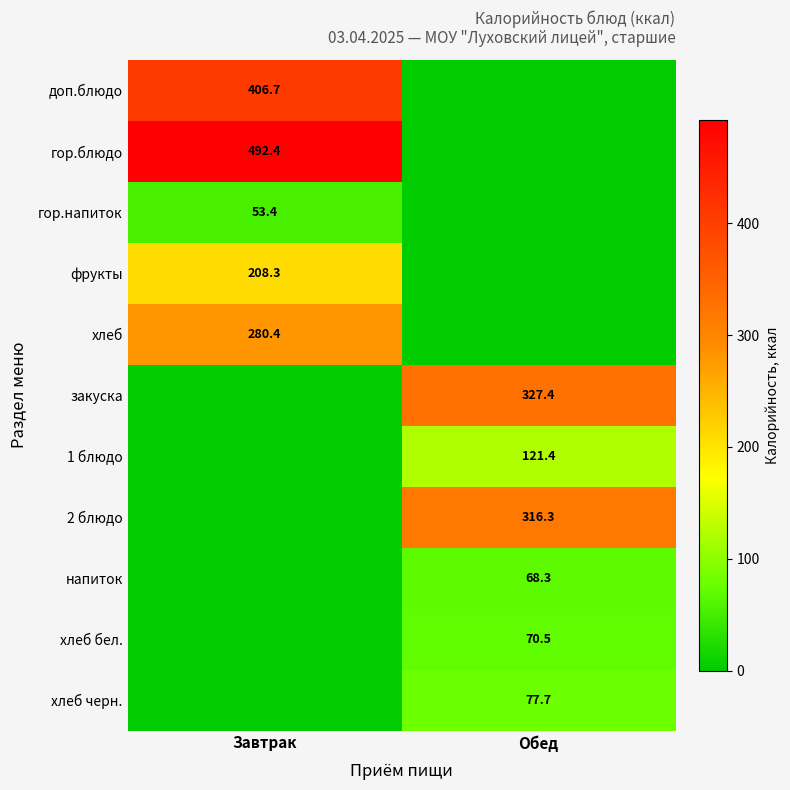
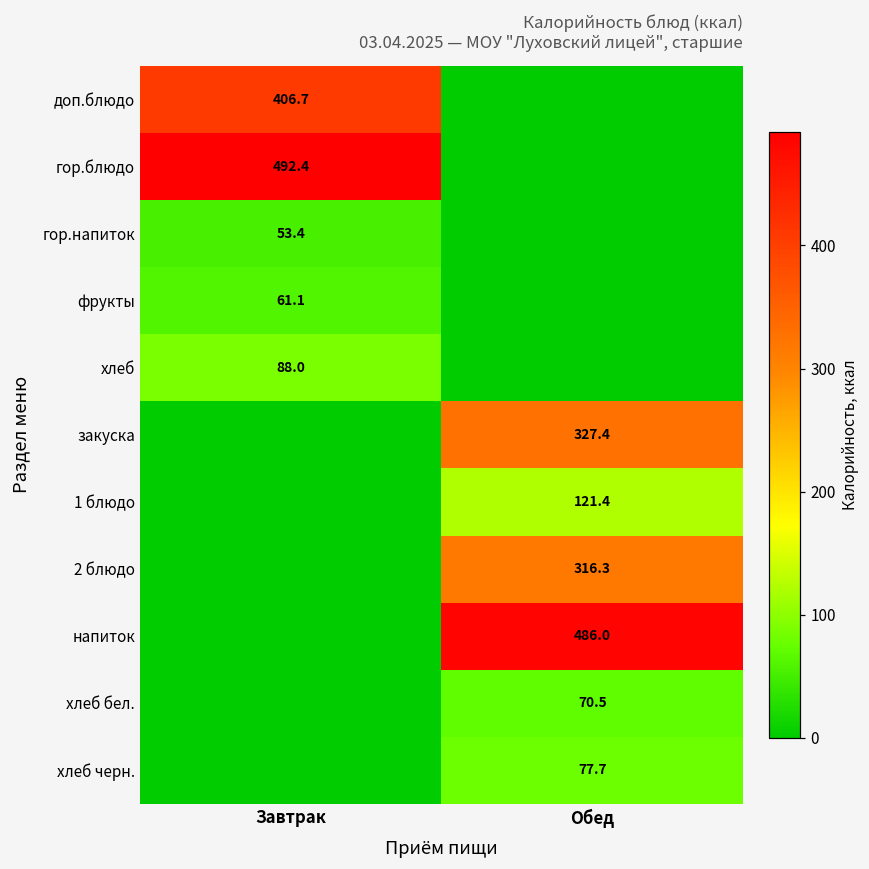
  {
    "доп.блюдо": {
      "Завтрак": 406.7
    },
    "гор.блюдо": {
      "Завтрак": 492.4
    },
    "гор.напиток": {
      "Завтрак": 53.4
    },
    "фрукты": {
-     "Завтрак": 208.3
+     "Завтрак": 61.1
    },
    "хлеб": {
-     "Завтрак": 280.4
+     "Завтрак": 88.0
    },
    "закуска": {
      "Обед": 327.4
    },
    "1 блюдо": {
      "Обед": 121.4
    },
    "2 блюдо": {
      "Обед": 316.3
    },
    "напиток": {
-     "Обед": 68.3
+     "Обед": 486.0
    },
    "хлеб бел.": {
      "Обед": 70.5
    },
    "хлеб черн.": {
      "Обед": 77.7
    }
  }
